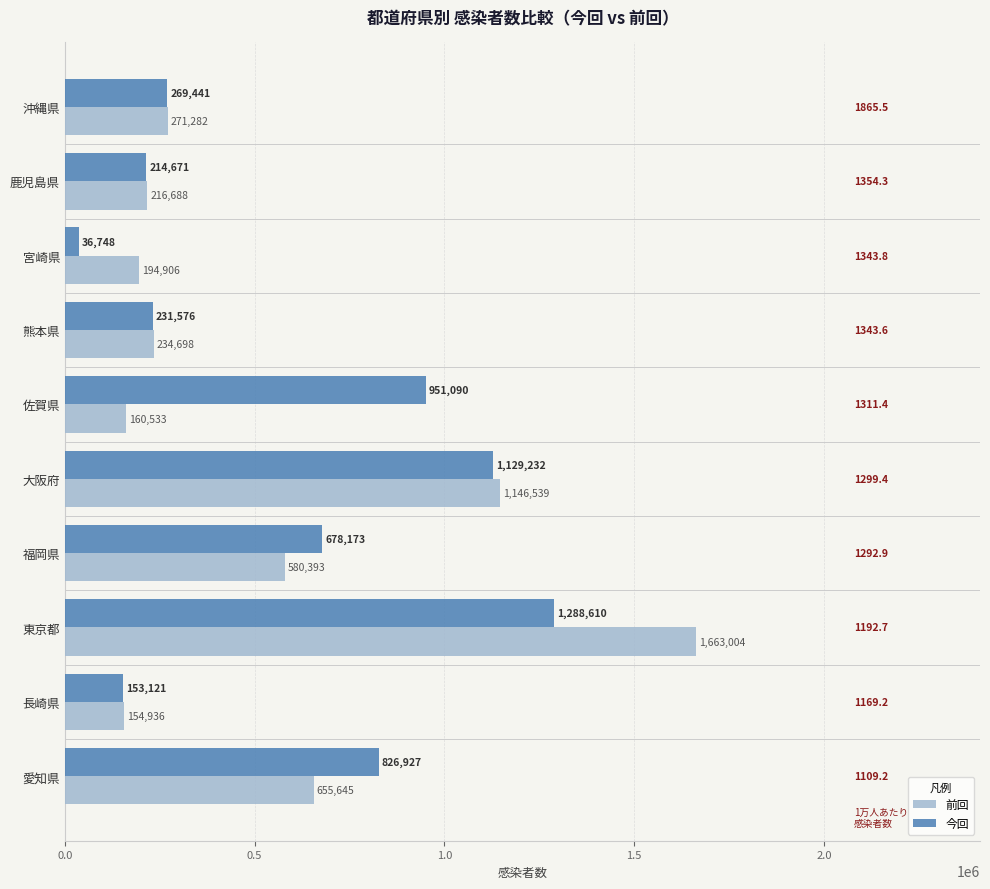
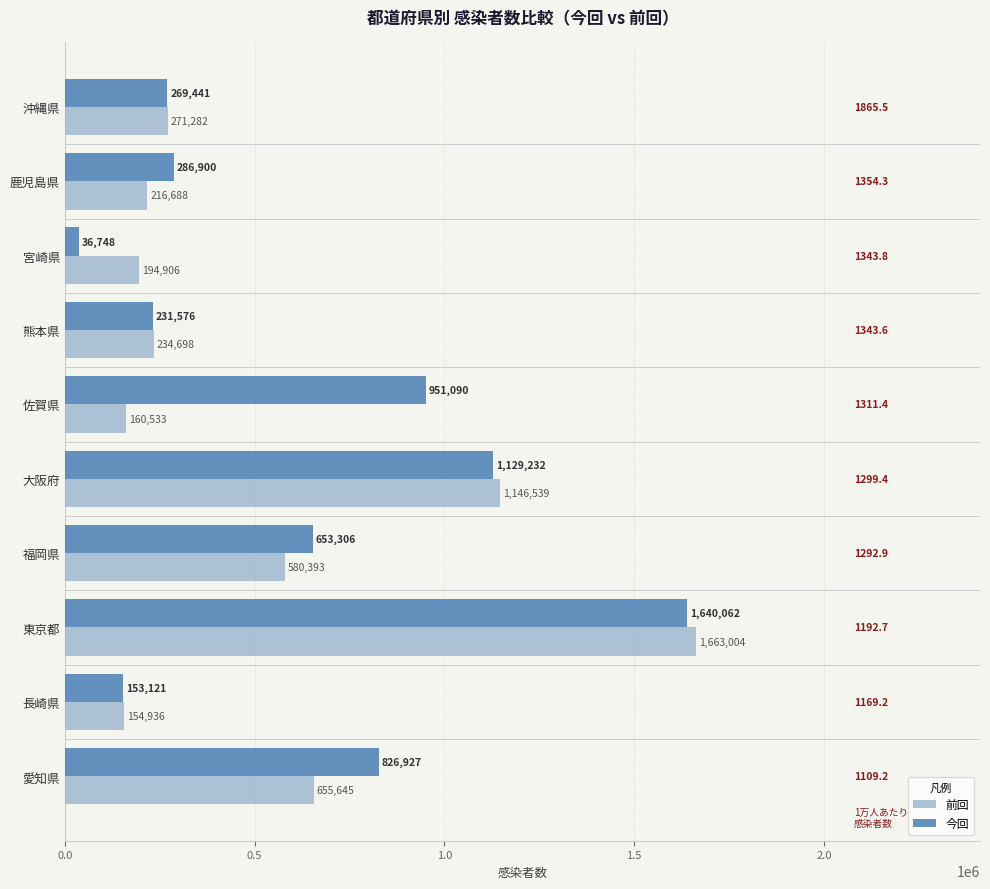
  {
    "前回": {
      "沖縄県": "271,282",
      "鹿児島県": "216,688",
      "宮崎県": "194,906",
      "熊本県": "234,698",
      "佐賀県": "160,533",
      "大阪府": "1,146,539",
      "福岡県": "580,393",
      "東京都": "1,663,004",
      "長崎県": "154,936",
      "愛知県": "655,645"
    },
    "今回": {
      "沖縄県": "269,441",
-     "鹿児島県": "214,671",
+     "鹿児島県": "286,900",
      "宮崎県": "36,748",
      "熊本県": "231,576",
      "佐賀県": "951,090",
      "大阪府": "1,129,232",
-     "福岡県": "678,173",
-     "東京都": "1,288,610",
+     "福岡県": "653,306",
+     "東京都": "1,640,062",
      "長崎県": "153,121",
      "愛知県": "826,927"
    }
  }
